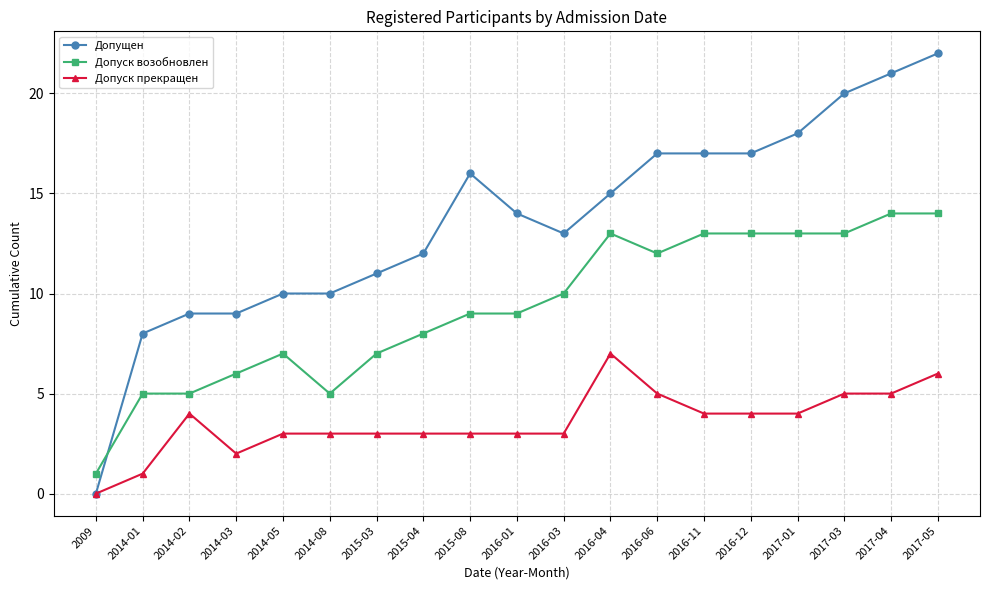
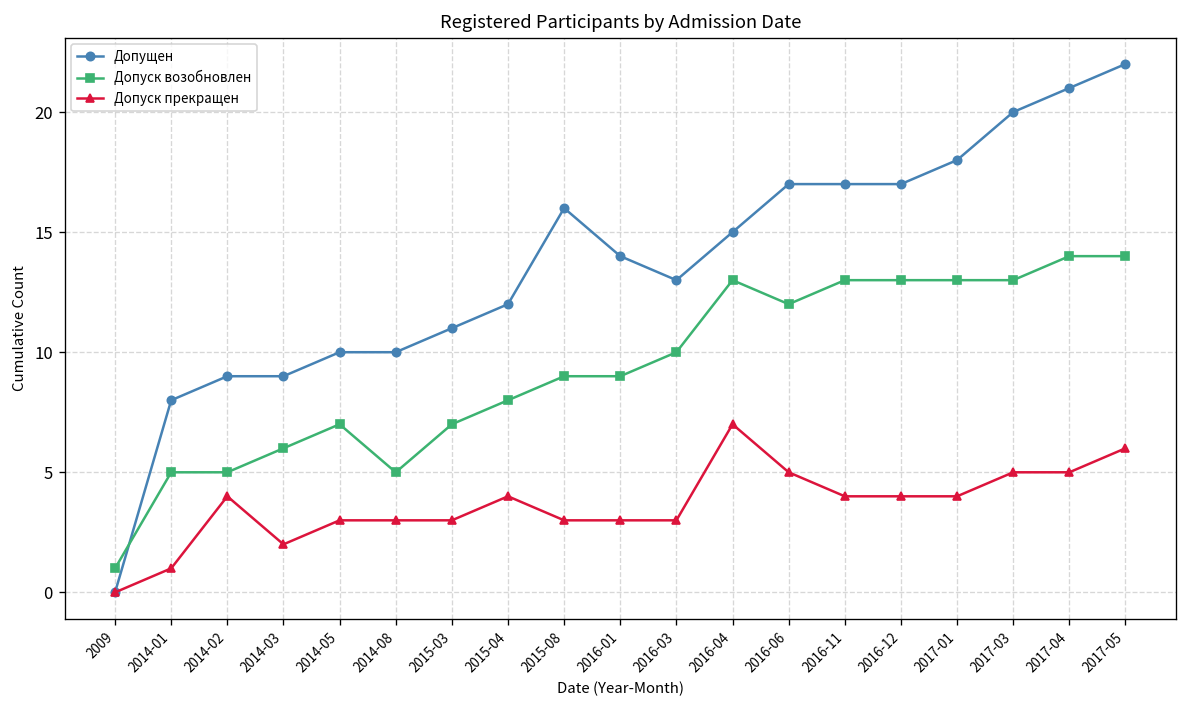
  {
    "Допущен": {
      "2014-01": 8,
      "2014-02": 9,
      "2014-03": 9,
      "2014-05": 10,
      "2014-08": 10,
      "2015-03": 11,
      "2015-04": 12,
      "2015-08": 16,
      "2016-01": 14,
      "2016-03": 13,
      "2016-04": 15,
      "2016-06": 17,
      "2016-11": 17,
      "2016-12": 17,
      "2017-01": 18,
      "2017-03": 20,
      "2017-04": 21,
      "2017-05": 22
    },
    "Допуск возобновлен": {
      "2009": 1,
      "2014-01": 5,
      "2014-02": 5,
      "2014-03": 6,
      "2014-05": 7,
      "2014-08": 5,
      "2015-03": 7,
      "2015-04": 8,
      "2015-08": 9,
      "2016-01": 9,
      "2016-03": 10,
      "2016-04": 13,
      "2016-06": 12,
      "2016-11": 13,
      "2016-12": 13,
      "2017-01": 13,
      "2017-03": 13,
      "2017-04": 14,
      "2017-05": 14
    },
    "Допуск прекращен": {
      "2014-01": 1,
      "2014-02": 4,
      "2014-03": 2,
      "2014-05": 3,
      "2014-08": 3,
      "2015-03": 3,
-     "2015-04": 3,
+     "2015-04": 4,
      "2015-08": 3,
      "2016-01": 3,
      "2016-03": 3,
      "2016-04": 7,
      "2016-06": 5,
      "2016-11": 4,
      "2016-12": 4,
      "2017-01": 4,
      "2017-03": 5,
      "2017-04": 5,
      "2017-05": 6
    }
  }
